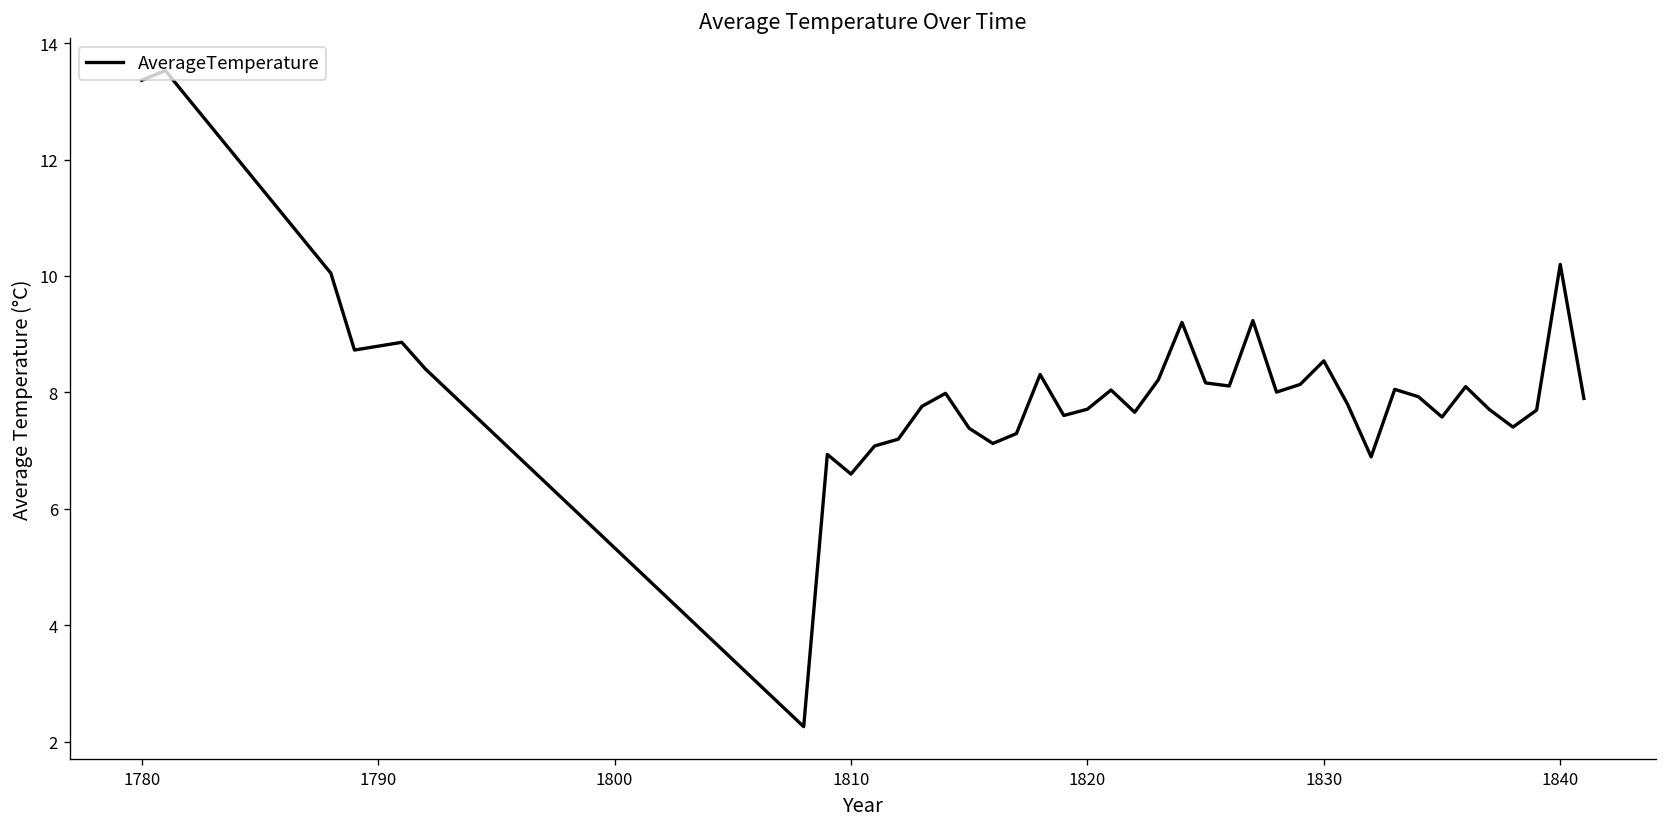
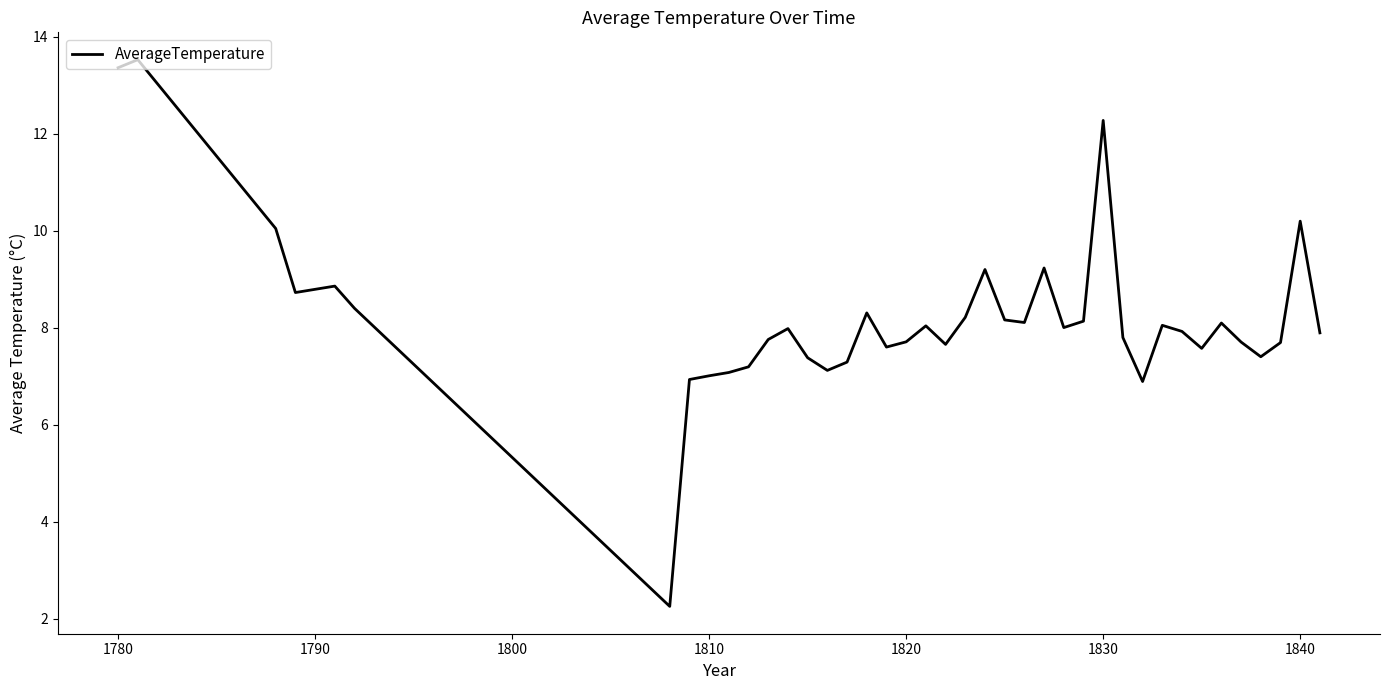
  {
-   "1810": 6.6,
+   "1810": 7.0,
    "1820": 7.7,
-   "1830": 8.5,
+   "1830": 12.3,
    "1840": 10.2
  }
